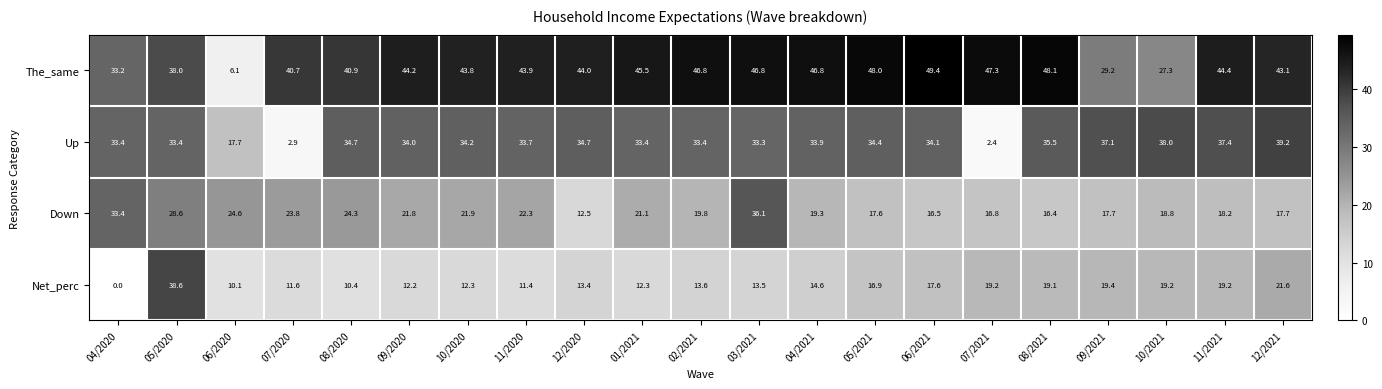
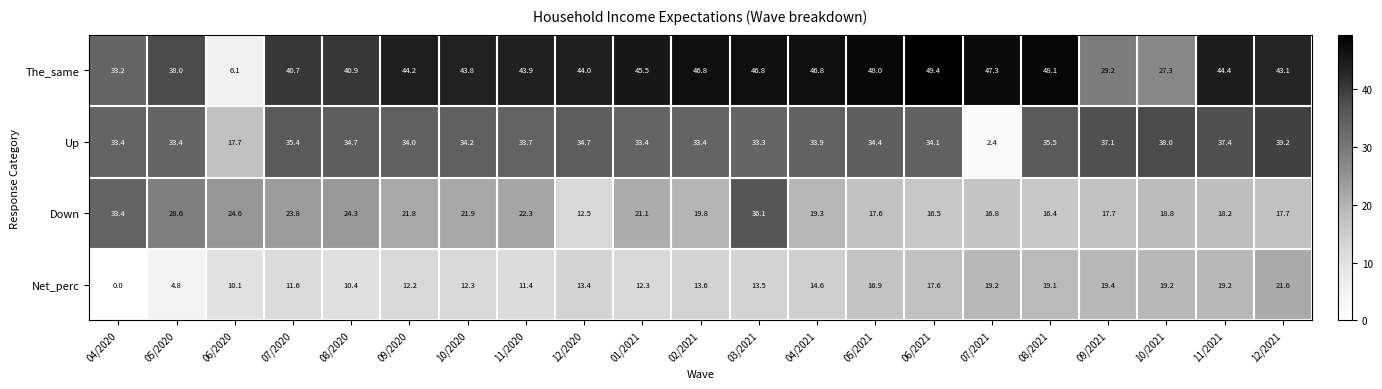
  {
    "The_same": {
      "04/2020": 33.2,
      "05/2020": 38.0,
      "06/2020": 6.1,
      "07/2020": 40.7,
      "08/2020": 40.9,
      "09/2020": 44.2,
      "10/2020": 43.8,
      "11/2020": 43.9,
      "12/2020": 44.0,
      "01/2021": 45.5,
      "02/2021": 46.8,
      "03/2021": 46.8,
      "04/2021": 46.8,
      "05/2021": 48.0,
      "06/2021": 49.4,
      "07/2021": 47.3,
      "08/2021": 48.1,
      "09/2021": 29.2,
      "10/2021": 27.3,
      "11/2021": 44.4,
      "12/2021": 43.1
    },
    "Up": {
      "04/2020": 33.4,
      "05/2020": 33.4,
      "06/2020": 17.7,
-     "07/2020": 2.9,
+     "07/2020": 35.4,
      "08/2020": 34.7,
      "09/2020": 34.0,
      "10/2020": 34.2,
      "11/2020": 33.7,
      "12/2020": 34.7,
      "01/2021": 33.4,
      "02/2021": 33.4,
      "03/2021": 33.3,
      "04/2021": 33.9,
      "05/2021": 34.4,
      "06/2021": 34.1,
      "07/2021": 2.4,
      "08/2021": 35.5,
      "09/2021": 37.1,
      "10/2021": 38.0,
      "11/2021": 37.4,
      "12/2021": 39.2
    },
    "Down": {
      "04/2020": 33.4,
      "05/2020": 28.6,
      "06/2020": 24.6,
      "07/2020": 23.8,
      "08/2020": 24.3,
      "09/2020": 21.8,
      "10/2020": 21.9,
      "11/2020": 22.3,
      "12/2020": 12.5,
      "01/2021": 21.1,
      "02/2021": 19.8,
      "03/2021": 36.1,
      "04/2021": 19.3,
      "05/2021": 17.6,
      "06/2021": 16.5,
      "07/2021": 16.8,
      "08/2021": 16.4,
      "09/2021": 17.7,
      "10/2021": 18.8,
      "11/2021": 18.2,
      "12/2021": 17.7
    },
    "Net_perc": {
      "04/2020": 0.0,
-     "05/2020": 38.6,
+     "05/2020": 4.8,
      "06/2020": 10.1,
      "07/2020": 11.6,
      "08/2020": 10.4,
      "09/2020": 12.2,
      "10/2020": 12.3,
      "11/2020": 11.4,
      "12/2020": 13.4,
      "01/2021": 12.3,
      "02/2021": 13.6,
      "03/2021": 13.5,
      "04/2021": 14.6,
      "05/2021": 16.9,
      "06/2021": 17.6,
      "07/2021": 19.2,
      "08/2021": 19.1,
      "09/2021": 19.4,
      "10/2021": 19.2,
      "11/2021": 19.2,
      "12/2021": 21.6
    }
  }
